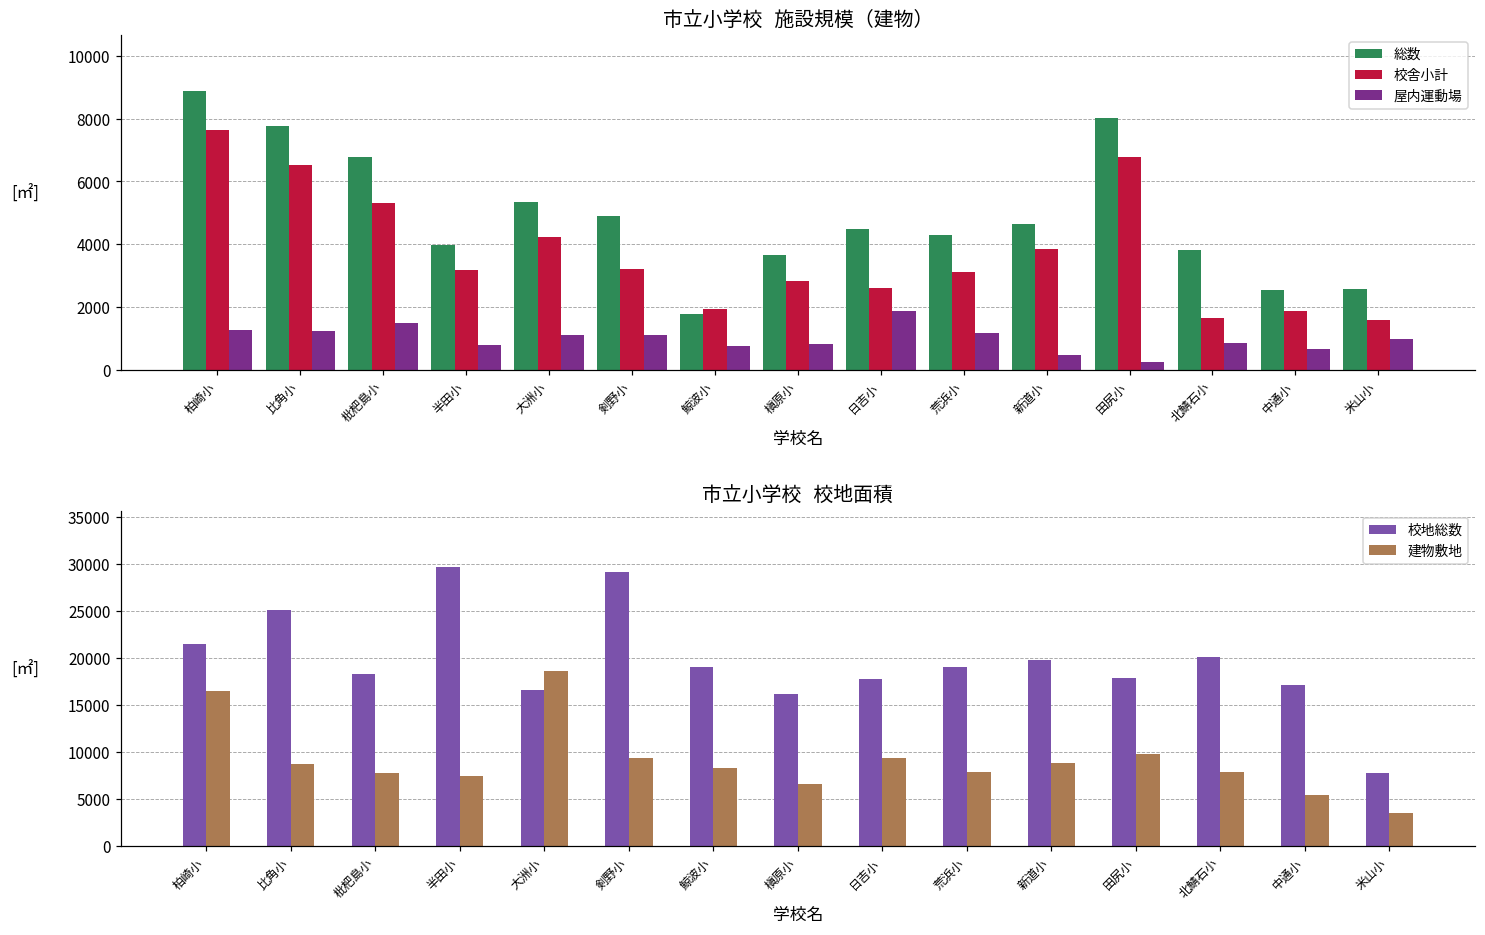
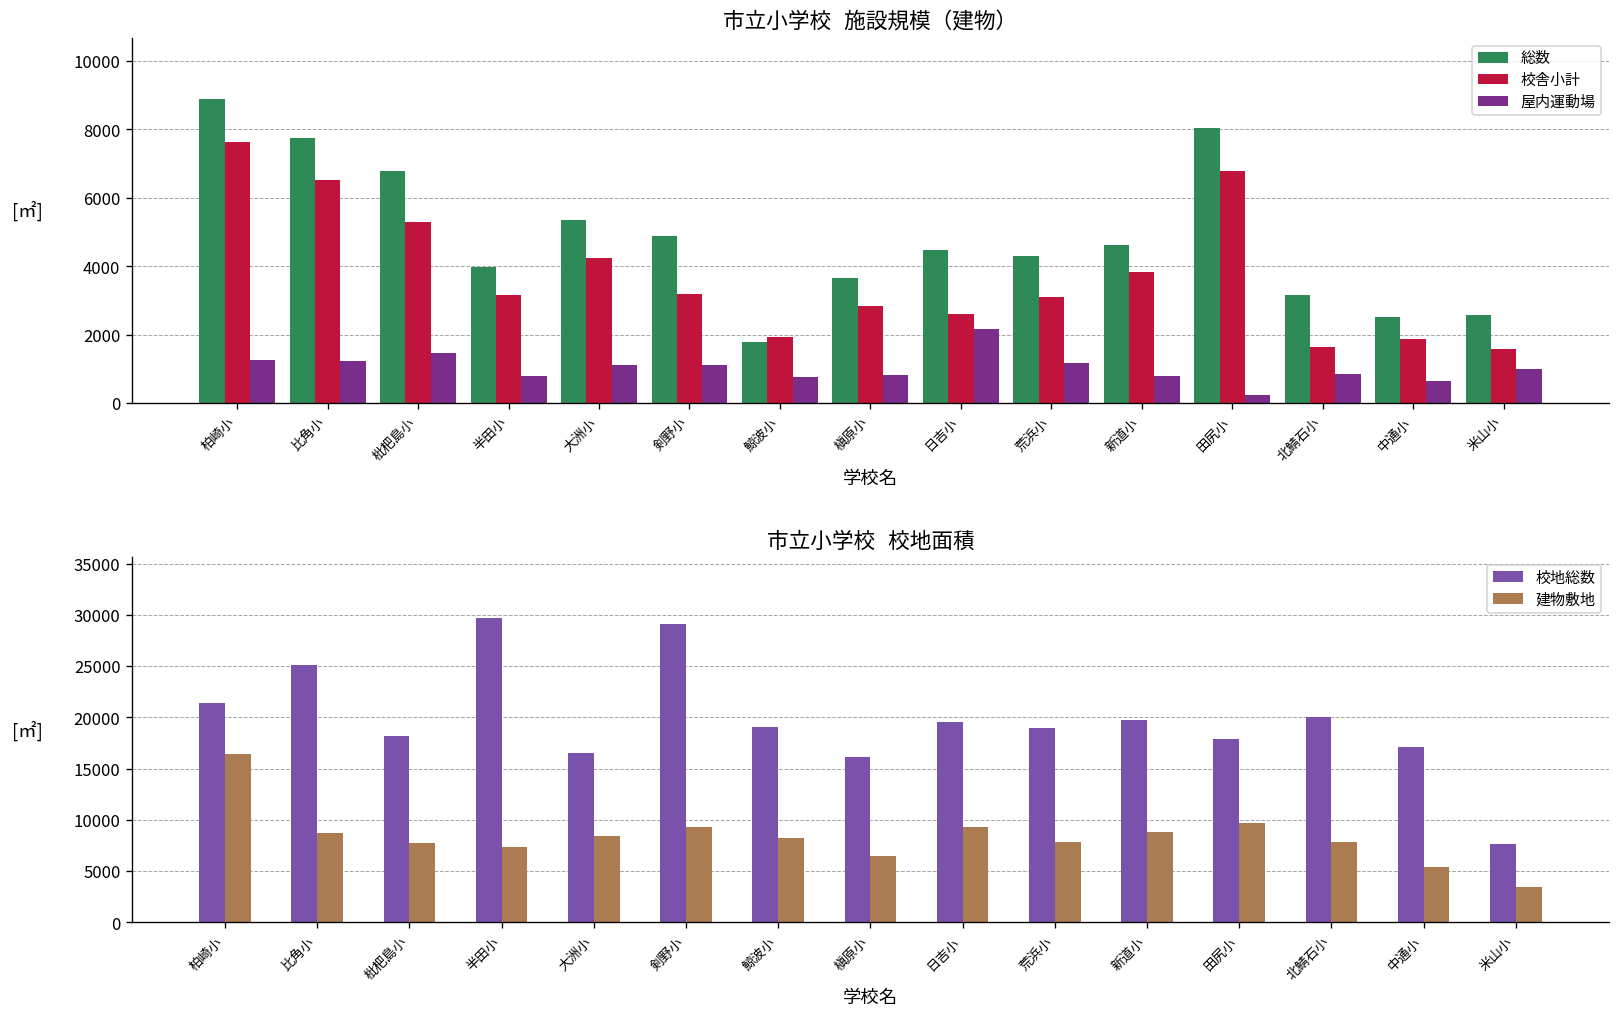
  {
    "市立小学校 施設規模（建物）": {
      "総数": {
        "柏崎小": 8900,
        "比角小": 7800,
        "枇杷島小": 6800,
        "半田小": 4000,
        "大洲小": 5400,
        "剣野小": 4900,
        "鯨波小": 1800,
        "槇原小": 3700,
        "日吉小": 4500,
        "荒浜小": 4300,
        "新道小": 4600,
        "田尻小": 8000,
-       "北鯖石小": 3800,
+       "北鯖石小": 3200,
        "中通小": 2500,
        "米山小": 2600
      },
      "校舎小計": {
        "柏崎小": 7600,
        "比角小": 6500,
        "枇杷島小": 5300,
        "半田小": 3200,
        "大洲小": 4200,
        "剣野小": 3200,
        "鯨波小": 1900,
        "槇原小": 2800,
        "日吉小": 2600,
        "荒浜小": 3100,
        "新道小": 3800,
        "田尻小": 6800,
        "北鯖石小": 1600,
        "中通小": 1900,
        "米山小": 1600
      },
      "屋内運動場": {
        "柏崎小": 1300,
        "比角小": 1200,
        "枇杷島小": 1500,
        "半田小": 800,
        "大洲小": 1100,
        "剣野小": 1100,
        "鯨波小": 800,
        "槇原小": 800,
-       "日吉小": 1900,
+       "日吉小": 2200,
        "荒浜小": 1200,
-       "新道小": 500,
+       "新道小": 800,
        "田尻小": 200,
        "北鯖石小": 800,
        "中通小": 700,
        "米山小": 1000
      }
    },
    "市立小学校 校地面積": {
      "校地総数": {
        "柏崎小": 21000,
        "比角小": 25000,
        "枇杷島小": 18000,
        "半田小": 30000,
        "大洲小": 17000,
        "剣野小": 29000,
        "鯨波小": 19000,
        "槇原小": 16000,
-       "日吉小": 18000,
+       "日吉小": 20000,
        "荒浜小": 19000,
        "新道小": 20000,
        "田尻小": 18000,
        "北鯖石小": 20000,
        "中通小": 17000,
        "米山小": 8000
      },
      "建物敷地": {
        "柏崎小": 16000,
        "比角小": 9000,
        "枇杷島小": 8000,
        "半田小": 7000,
-       "大洲小": 19000,
+       "大洲小": 8000,
        "剣野小": 9000,
        "鯨波小": 8000,
        "槇原小": 7000,
        "日吉小": 9000,
        "荒浜小": 8000,
        "新道小": 9000,
        "田尻小": 10000,
        "北鯖石小": 8000,
        "中通小": 5000,
        "米山小": 3000
      }
    }
  }
